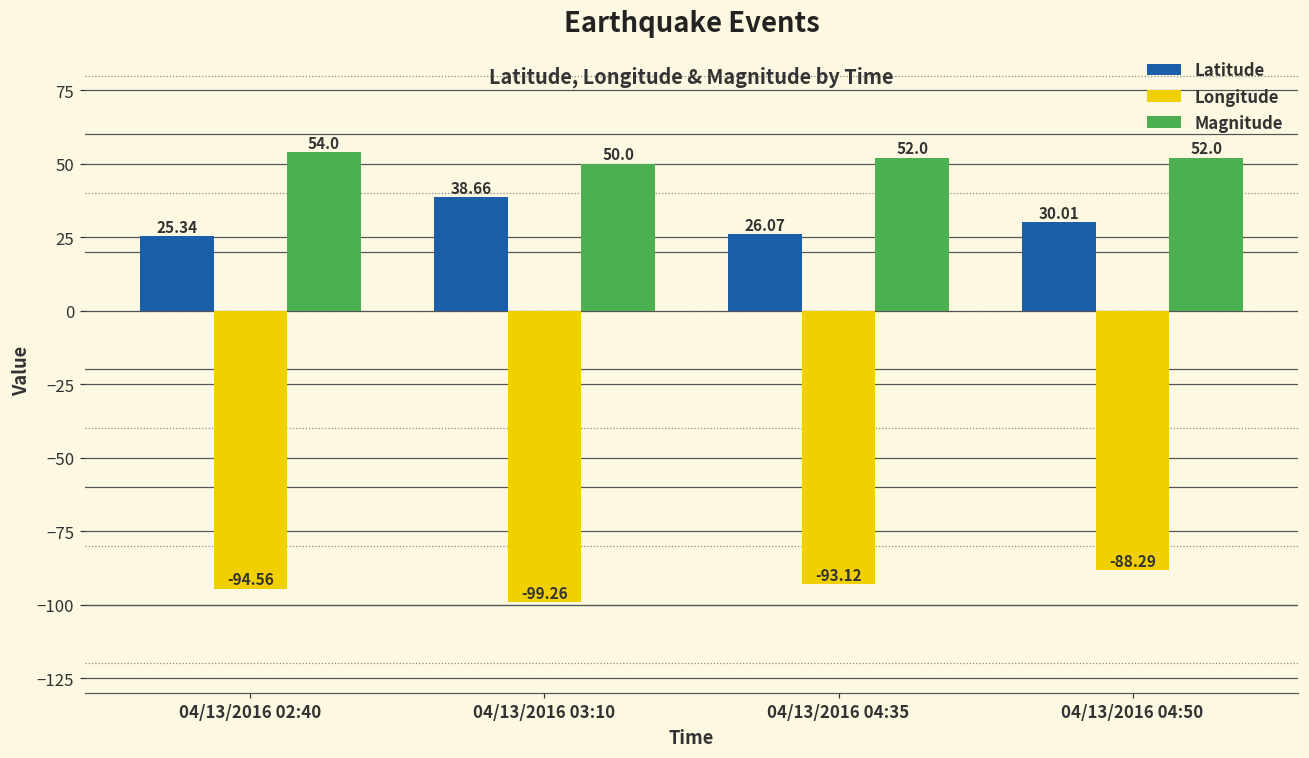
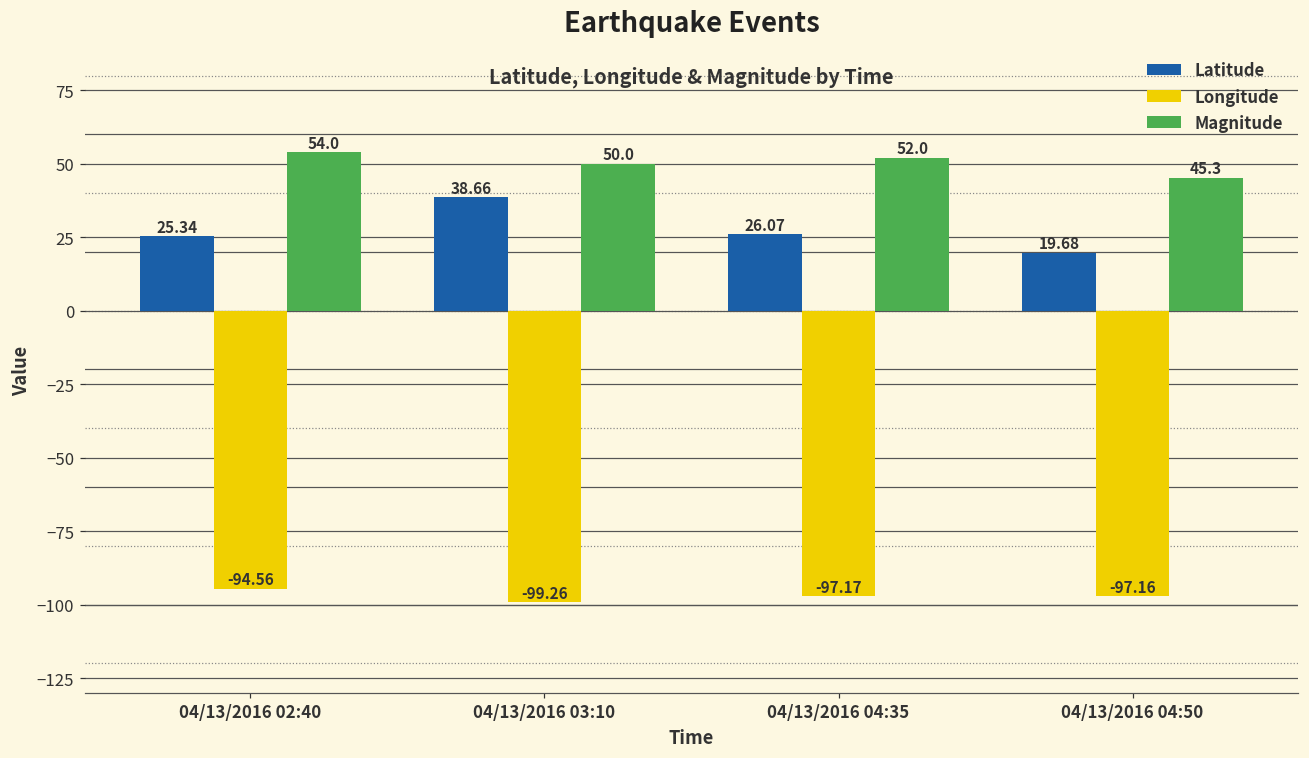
  {
    "Latitude": {
      "04/13/2016 02:40": 25.34,
      "04/13/2016 03:10": 38.66,
      "04/13/2016 04:35": 26.07,
-     "04/13/2016 04:50": 30.01
+     "04/13/2016 04:50": 19.68
    },
    "Longitude": {
      "04/13/2016 02:40": -94.56,
      "04/13/2016 03:10": -99.26,
-     "04/13/2016 04:35": -93.12,
-     "04/13/2016 04:50": -88.29
+     "04/13/2016 04:35": -97.17,
+     "04/13/2016 04:50": -97.16
    },
    "Magnitude": {
      "04/13/2016 02:40": 54.0,
      "04/13/2016 03:10": 50.0,
      "04/13/2016 04:35": 52.0,
-     "04/13/2016 04:50": 52.0
+     "04/13/2016 04:50": 45.3
    }
  }
